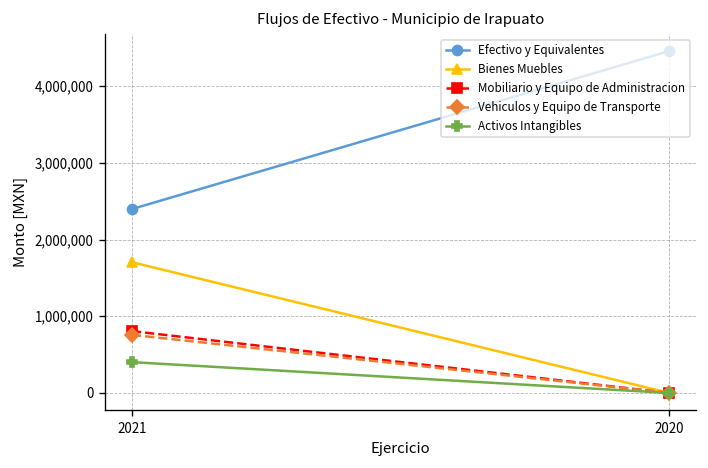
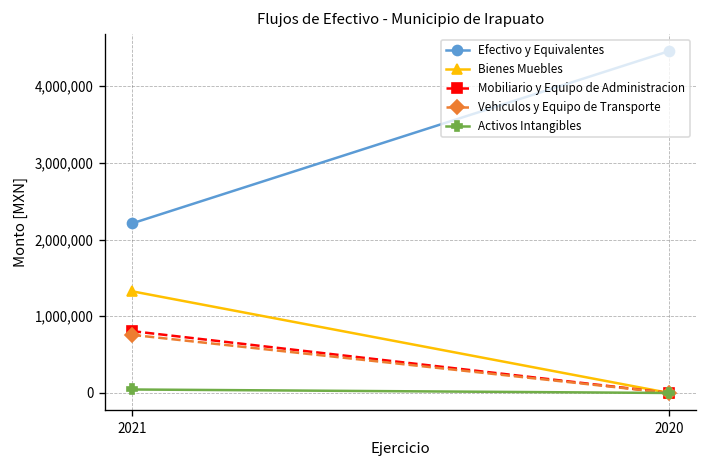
  {
    "Efectivo y Equivalentes": {
-     "2021": "2,400,000"
+     "2021": "2,200,000"
    },
    "Bienes Muebles": {
-     "2021": "1,700,000"
+     "2021": "1,300,000"
    },
    "Mobiliario y Equipo de Administracion": {
      "2021": "800,000"
    },
    "Vehiculos y Equipo de Transporte": {
      "2021": "800,000"
    },
    "Activos Intangibles": {
-     "2021": "400,000"
+     "2021": "0"
    }
  }
